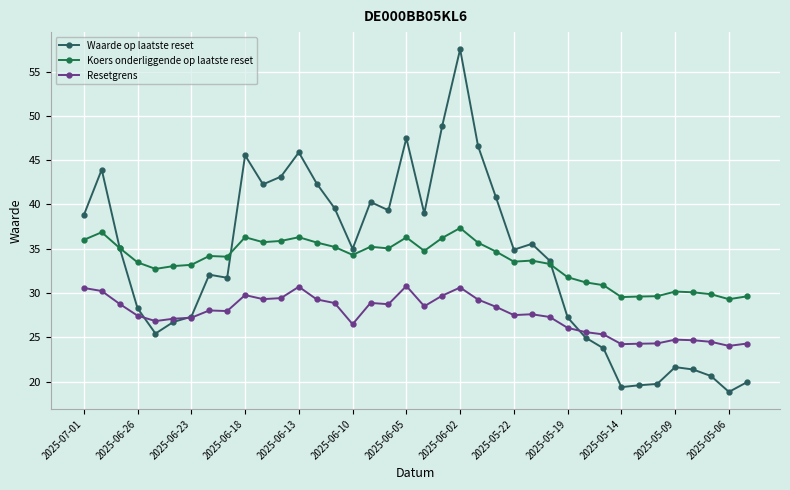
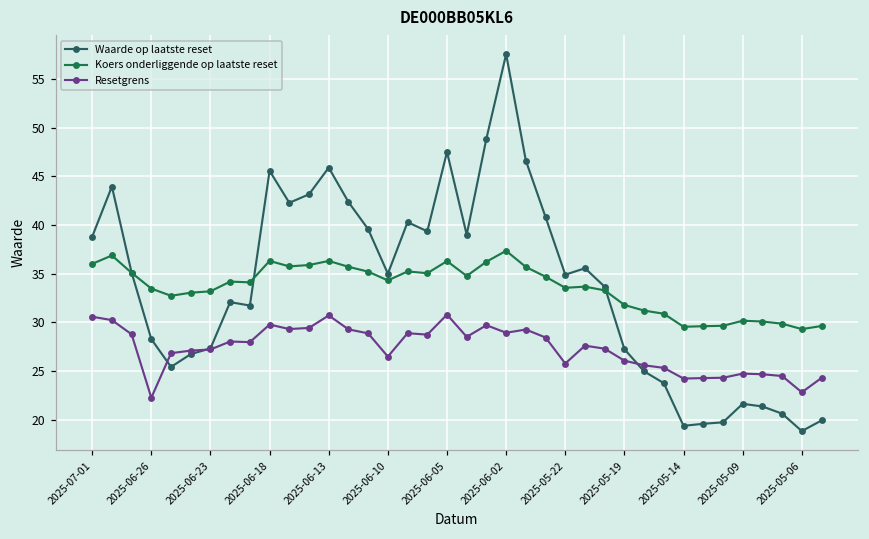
  {
    "Resetgrens": {
      "2025-07-01": 31,
-     "2025-06-26": 27,
+     "2025-06-26": 22,
      "2025-06-18": 30,
      "2025-06-13": 31,
      "2025-06-10": 26,
      "2025-06-05": 31,
-     "2025-06-02": 31,
-     "2025-05-22": 28,
+     "2025-06-02": 29,
+     "2025-05-22": 26,
      "2025-05-19": 26,
      "2025-05-14": 24,
      "2025-05-09": 25,
-     "2025-05-06": 24
+     "2025-05-06": 23
    }
  }
